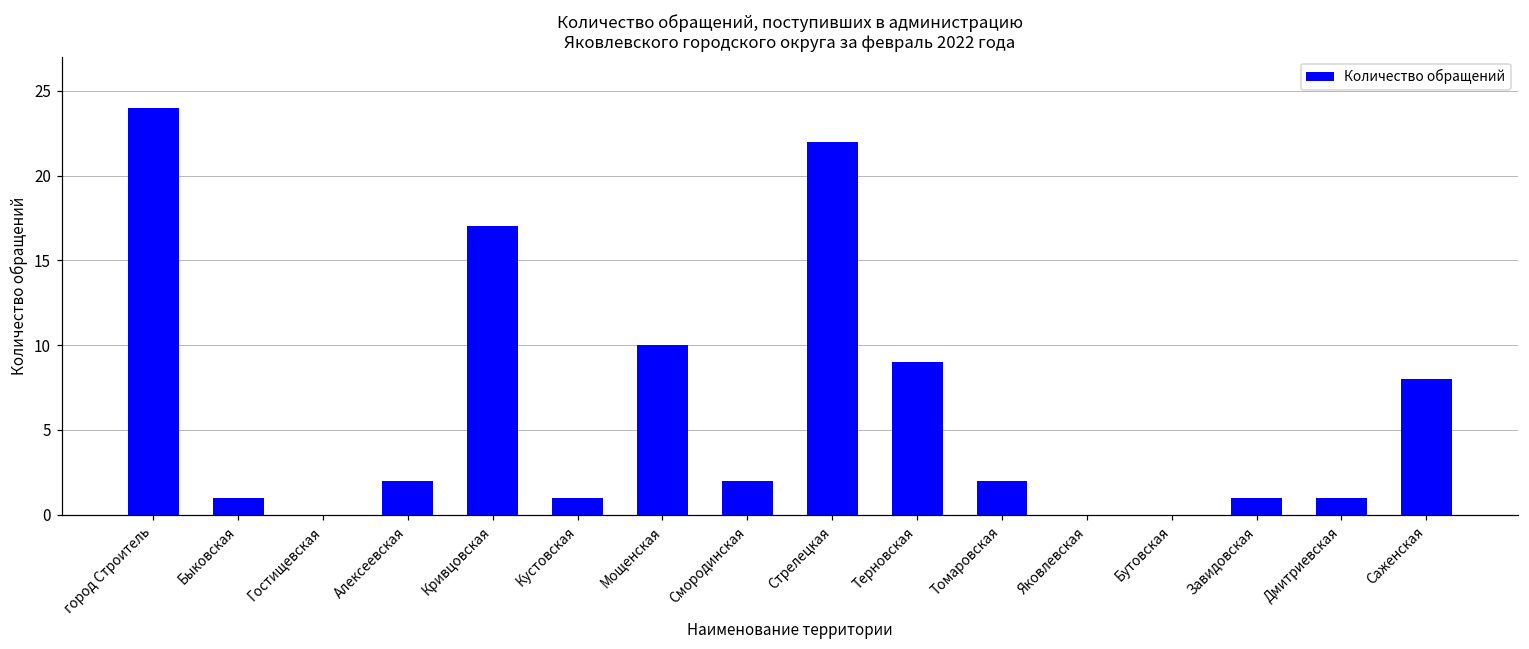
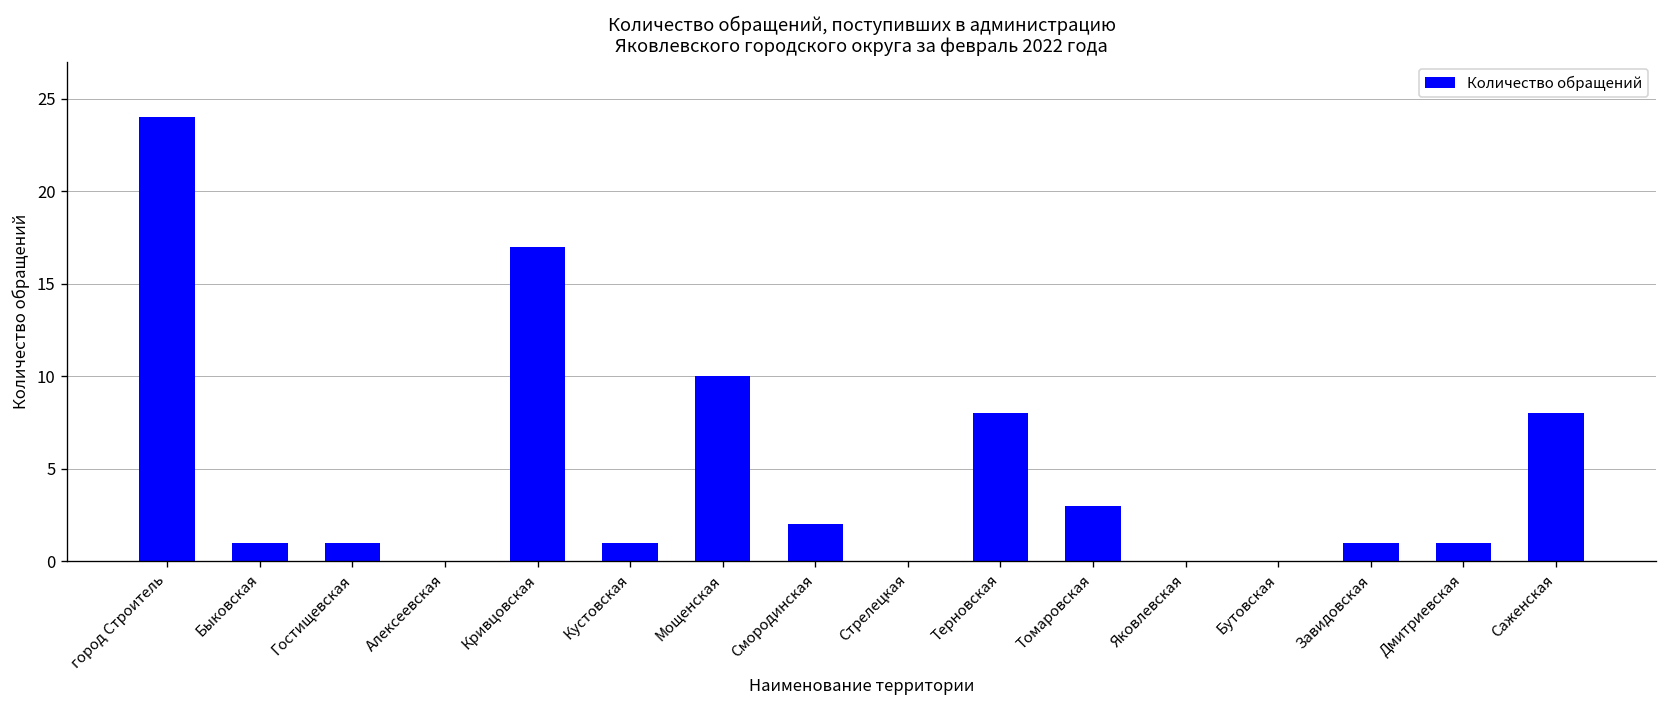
  {
    "город Строитель": 24,
    "Быковская": 1,
-   "Гостищевская": 0,
-   "Алексеевская": 2,
+   "Гостищевская": 1,
+   "Алексеевская": 0,
    "Кривцовская": 17,
    "Кустовская": 1,
    "Мощенская": 10,
    "Смородинская": 2,
-   "Стрелецкая": 22,
-   "Терновская": 9,
-   "Томаровская": 2,
+   "Стрелецкая": 0,
+   "Терновская": 8,
+   "Томаровская": 3,
    "Яковлевская": 0,
    "Бутовская": 0,
    "Завидовская": 1,
    "Дмитриевская": 1,
    "Саженская": 8
  }
